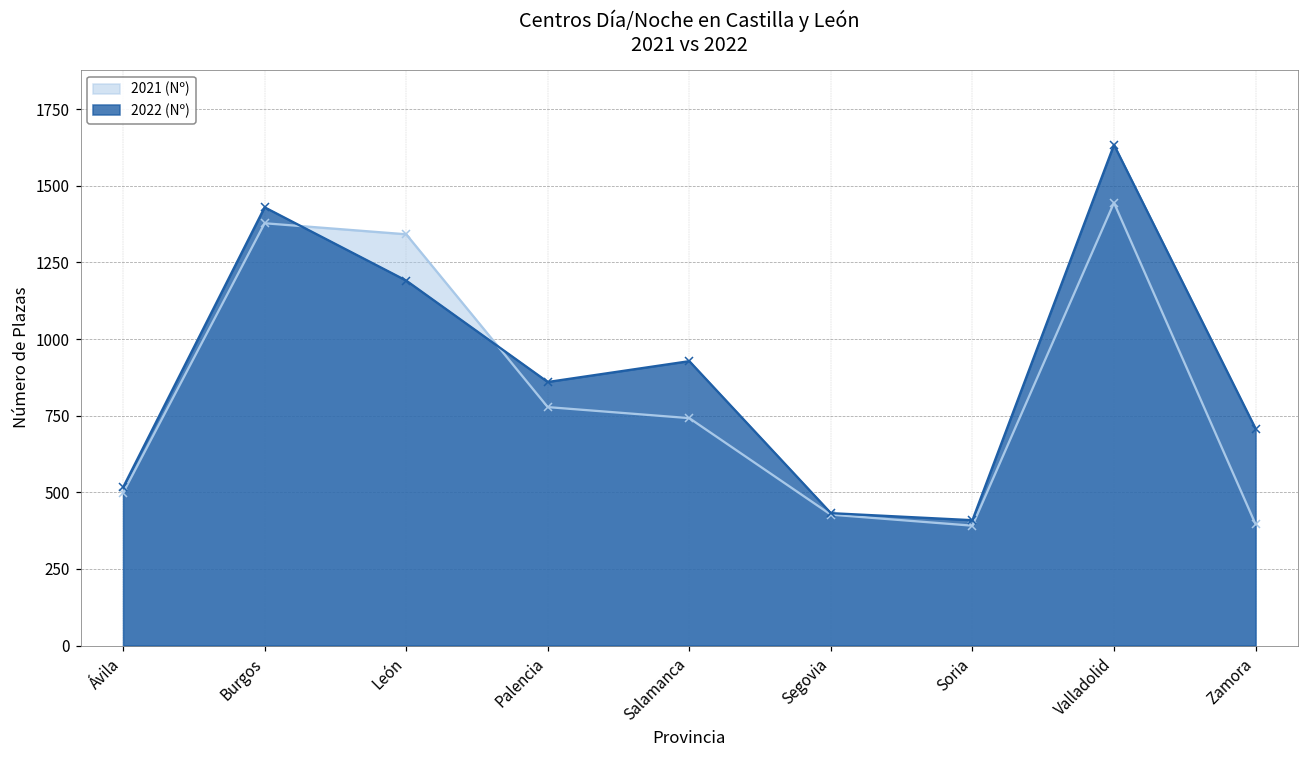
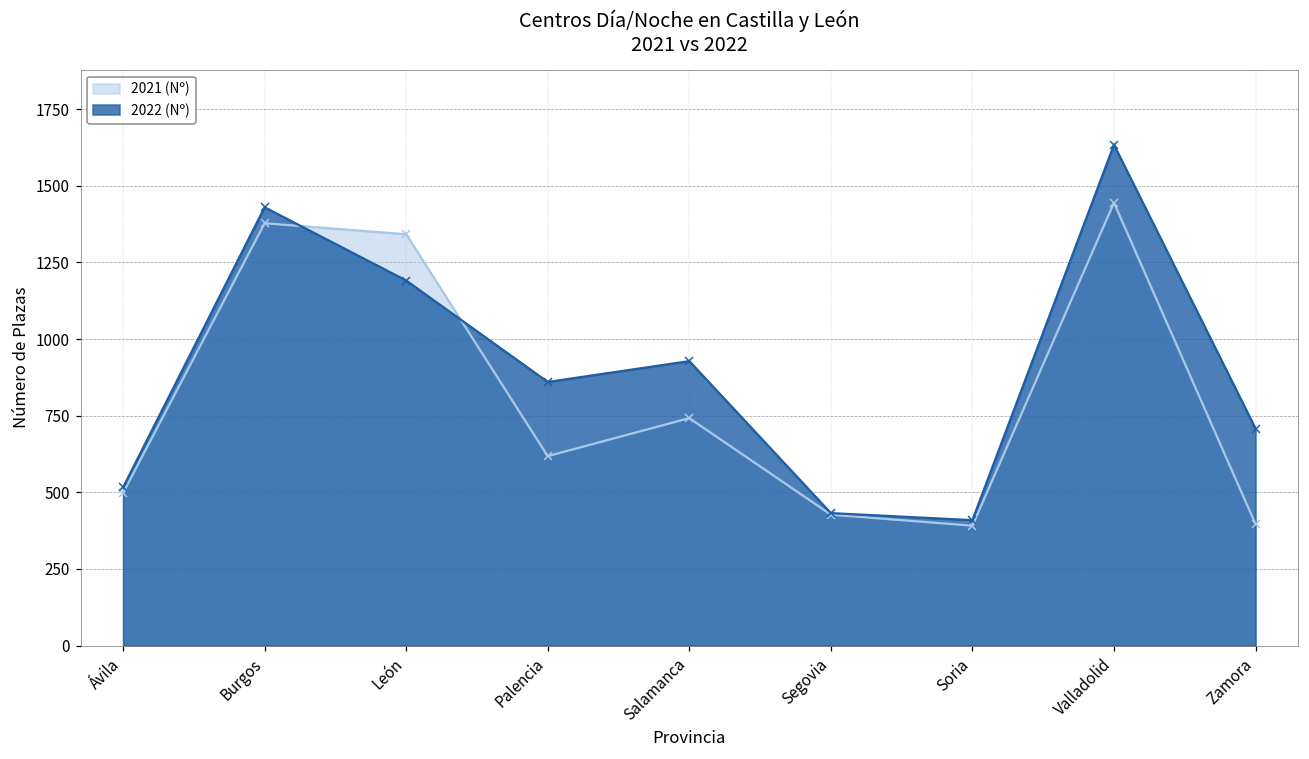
  {
    "2021 (Nº)": {
      "Ávila": 500,
      "Burgos": 1380,
      "León": 1340,
-     "Palencia": 780,
+     "Palencia": 620,
      "Salamanca": 740,
      "Soria": 390,
      "Valladolid": 1450,
      "Zamora": 400
    },
    "2022 (Nº)": {
      "Ávila": 520,
      "Burgos": 1430,
      "León": 1190,
      "Palencia": 860,
      "Salamanca": 930,
      "Soria": 410,
      "Valladolid": 1630,
      "Zamora": 710
    }
  }
